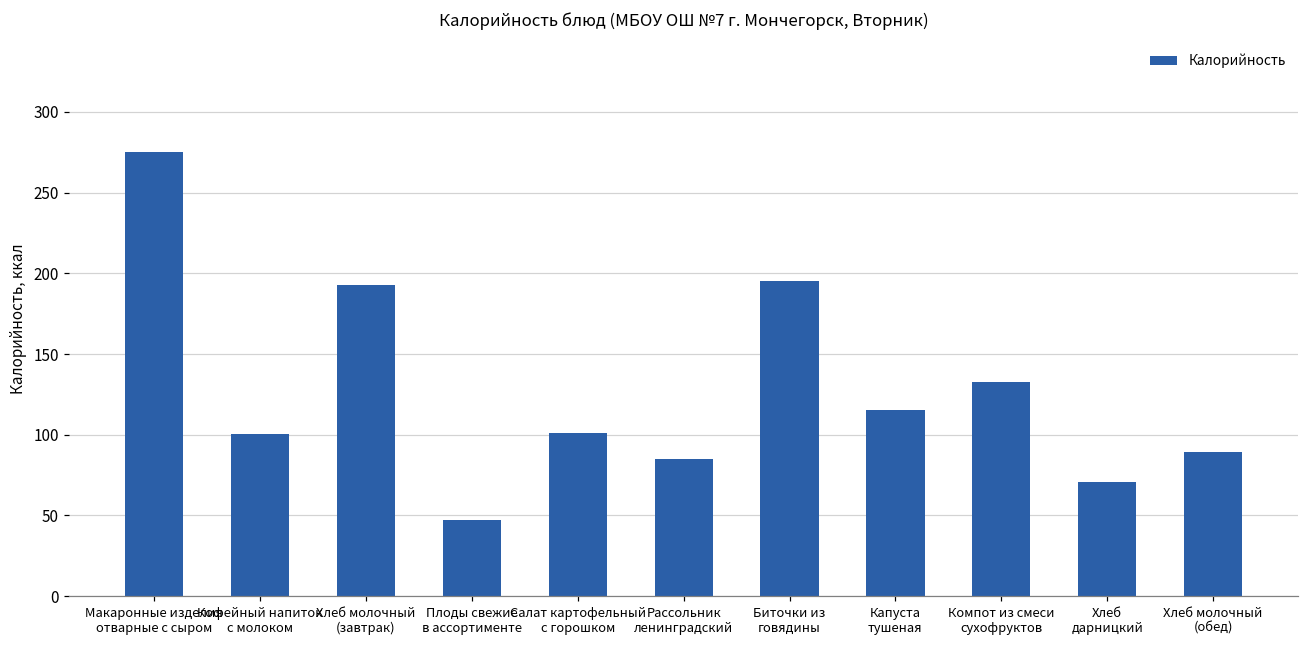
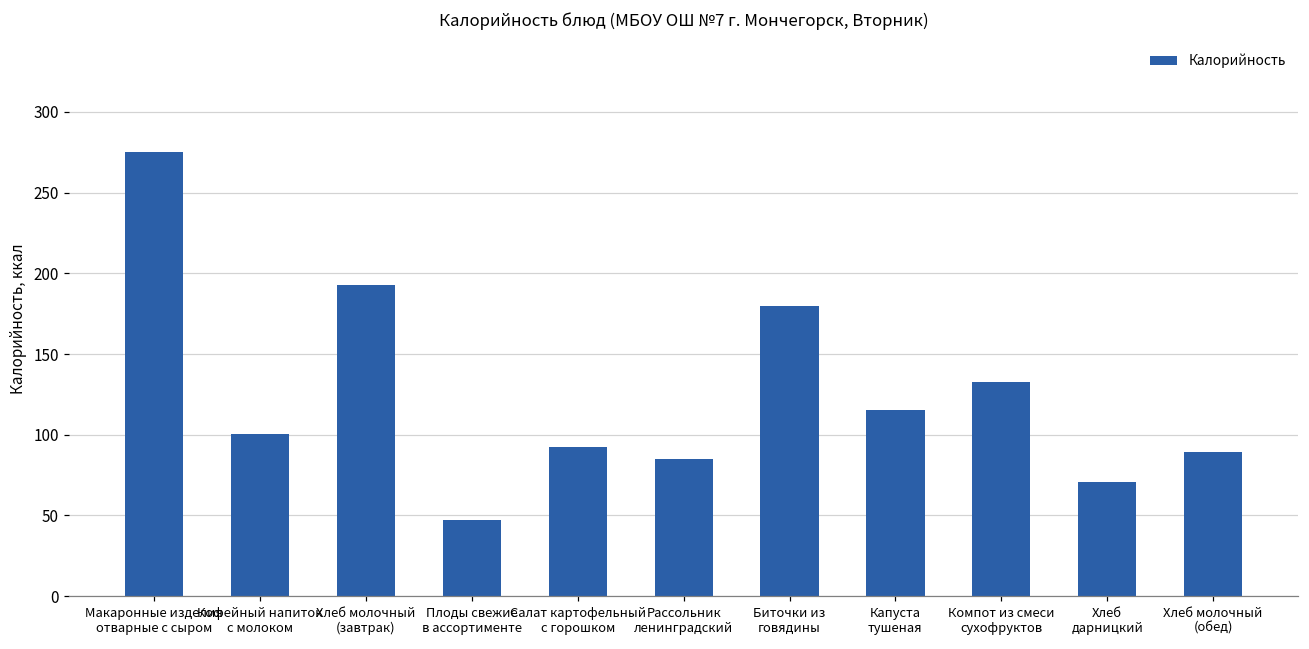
  {
    "Хлеб молочный (завтрак)": 193,
    "Плоды свежие в ассортименте": 47,
-   "Салат картофельный с горошком": 101,
+   "Салат картофельный с горошком": 92,
    "Рассольник ленинградский": 85,
-   "Биточки из говядины": 195,
+   "Биточки из говядины": 180,
    "Капуста тушеная": 116,
    "Компот из смеси сухофруктов": 133,
    "Хлеб дарницкий": 71,
    "Хлеб молочный (обед)": 89
  }
